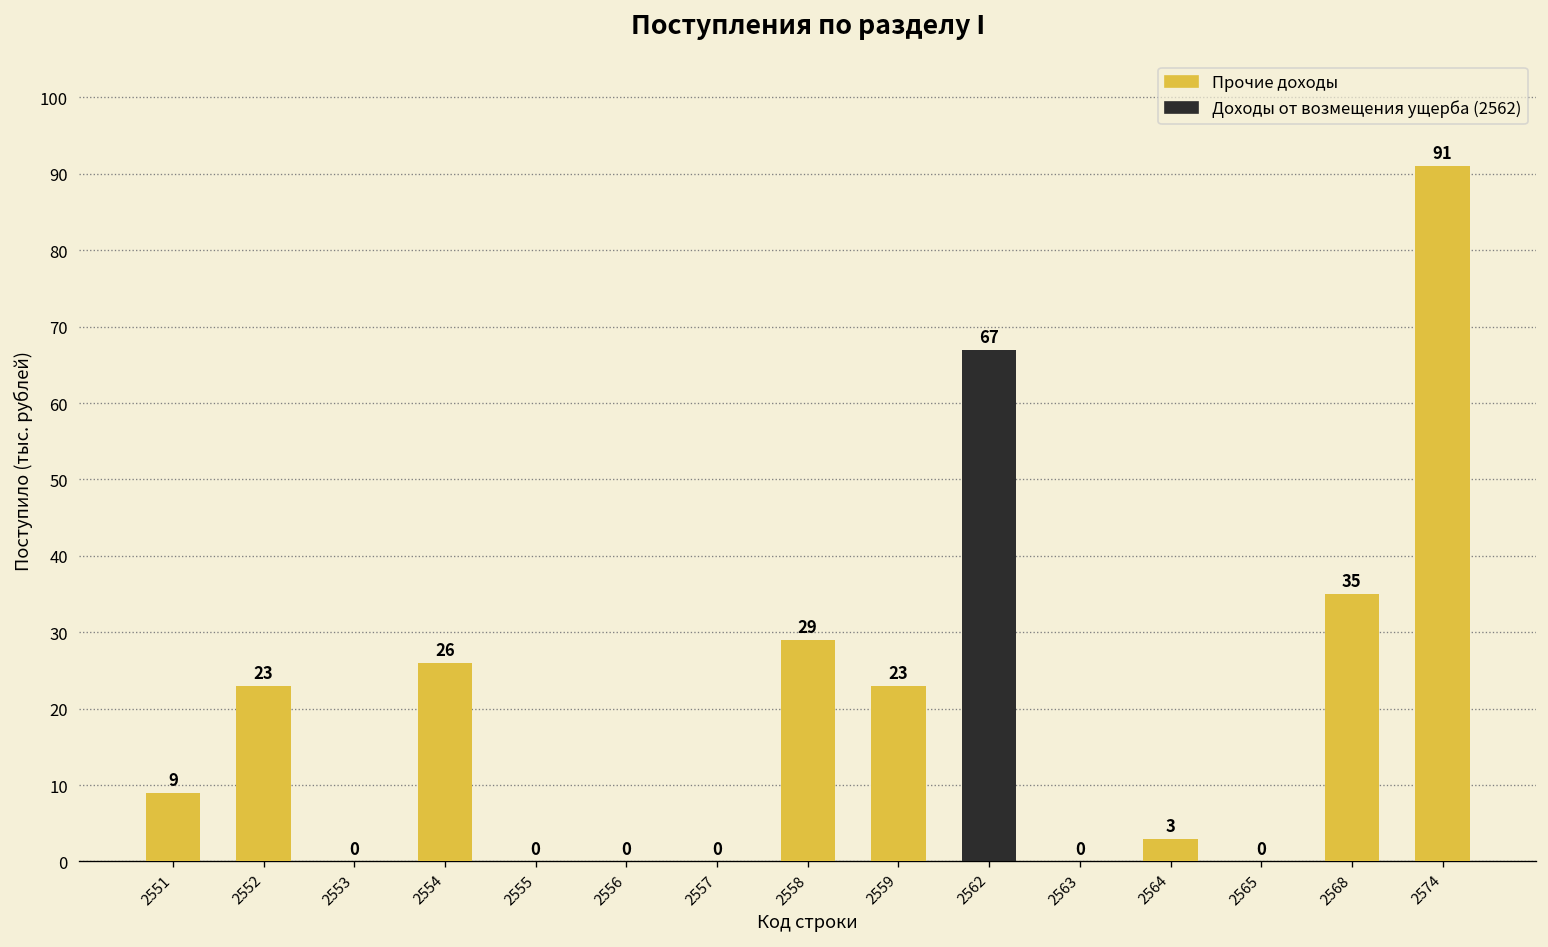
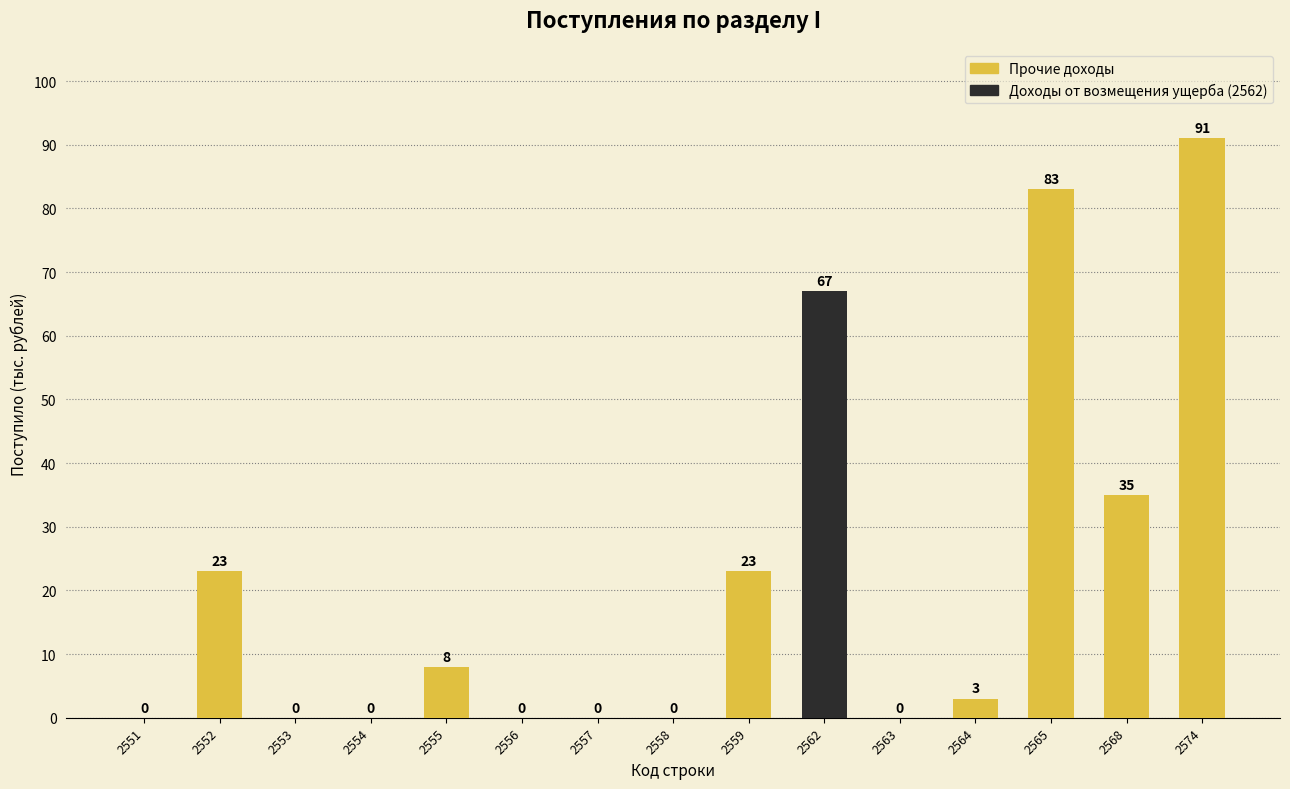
  {
-   "2551": 9,
+   "2551": 0,
    "2552": 23,
    "2553": 0,
-   "2554": 26,
-   "2555": 0,
+   "2554": 0,
+   "2555": 8,
    "2556": 0,
    "2557": 0,
-   "2558": 29,
+   "2558": 0,
    "2559": 23,
    "2562": 67,
    "2563": 0,
    "2564": 3,
-   "2565": 0,
+   "2565": 83,
    "2568": 35,
    "2574": 91
  }
